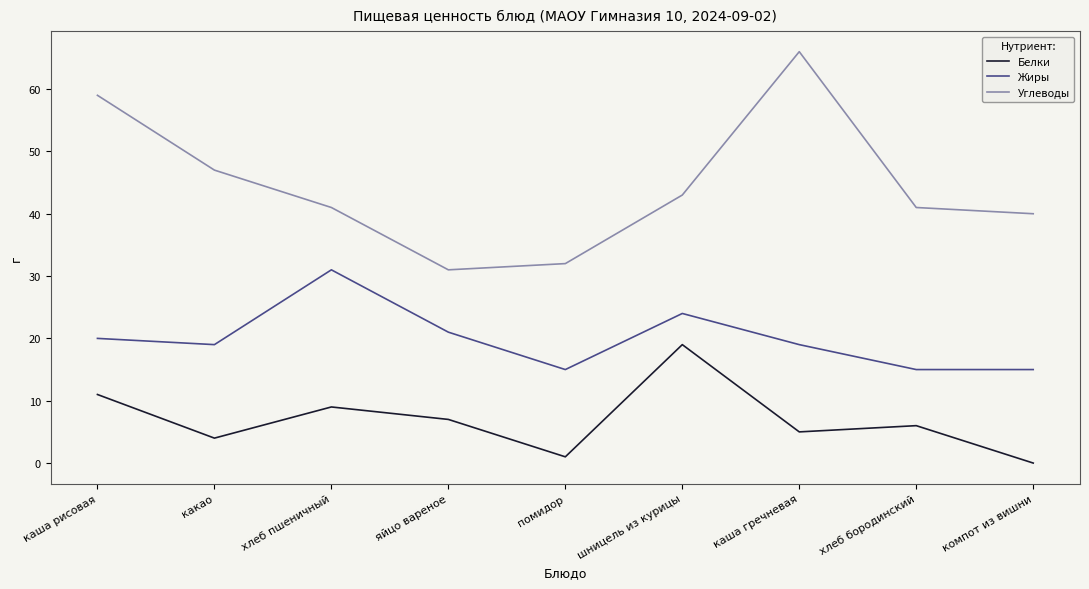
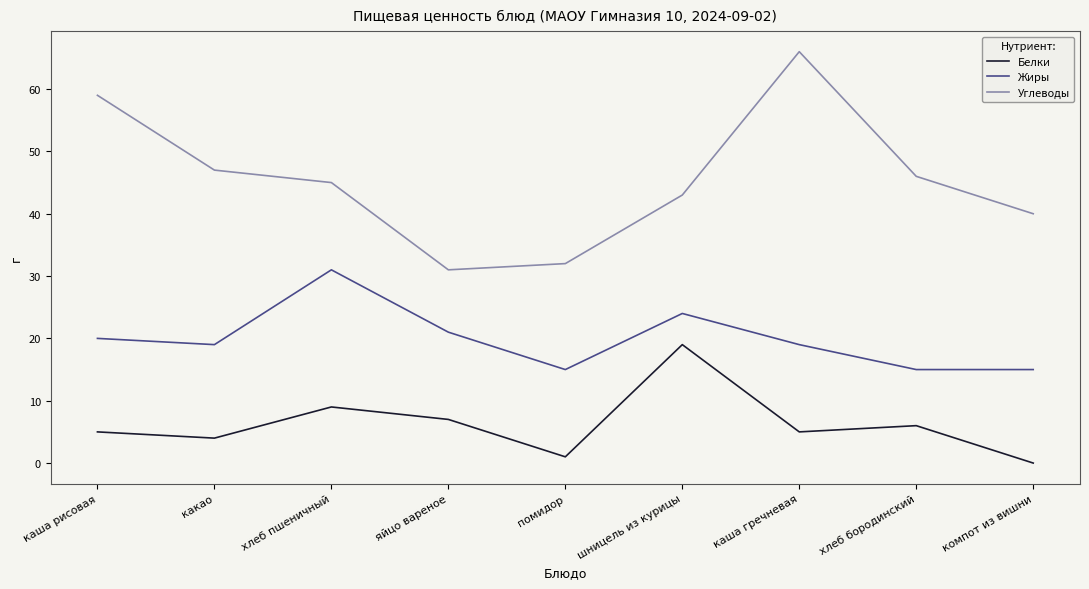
  {
    "Белки": {
-     "каша рисовая": 11,
+     "каша рисовая": 5,
      "какао": 4,
      "хлеб пшеничный": 9,
      "яйцо вареное": 7,
      "помидор": 1,
      "шницель из курицы": 19,
      "каша гречневая": 5,
      "хлеб бородинский": 6,
      "компот из вишни": 0
    },
    "Жиры": {
      "каша рисовая": 20,
      "какао": 19,
      "хлеб пшеничный": 31,
      "яйцо вареное": 21,
      "помидор": 15,
      "шницель из курицы": 24,
      "каша гречневая": 19,
      "хлеб бородинский": 15,
      "компот из вишни": 15
    },
    "Углеводы": {
      "каша рисовая": 59,
      "какао": 47,
-     "хлеб пшеничный": 41,
+     "хлеб пшеничный": 45,
      "яйцо вареное": 31,
      "помидор": 32,
      "шницель из курицы": 43,
      "каша гречневая": 66,
-     "хлеб бородинский": 41,
+     "хлеб бородинский": 46,
      "компот из вишни": 40
    }
  }
